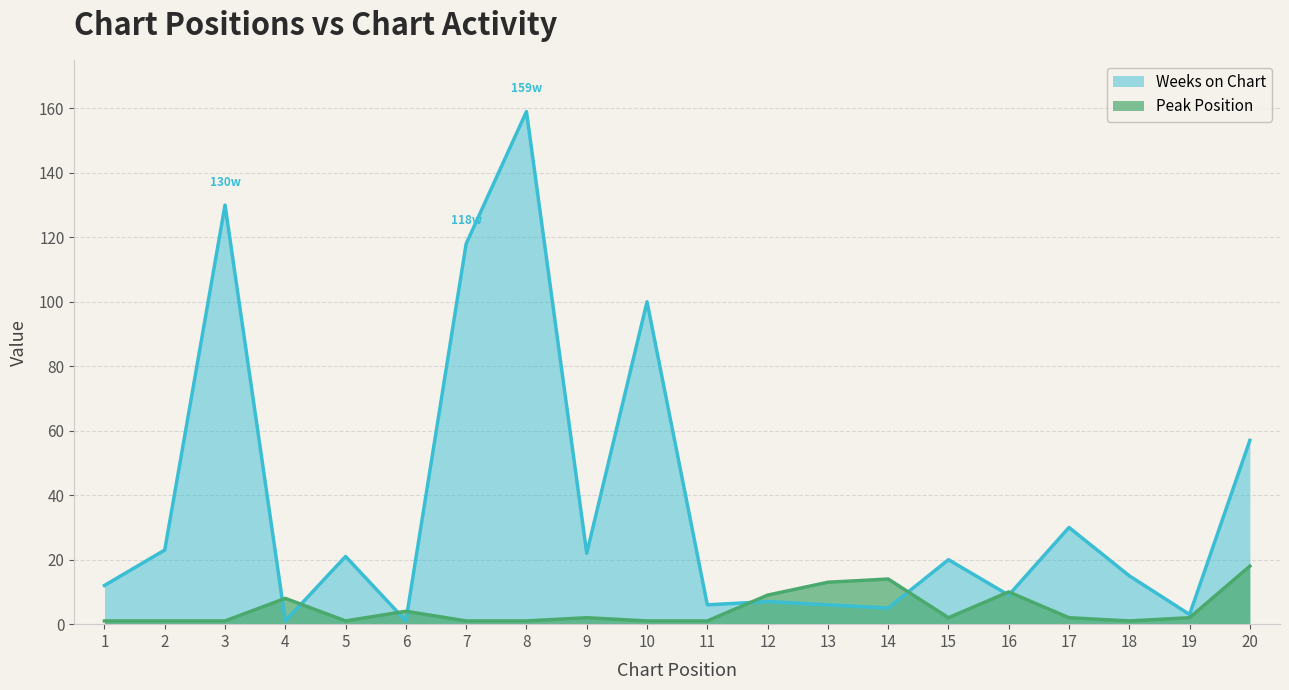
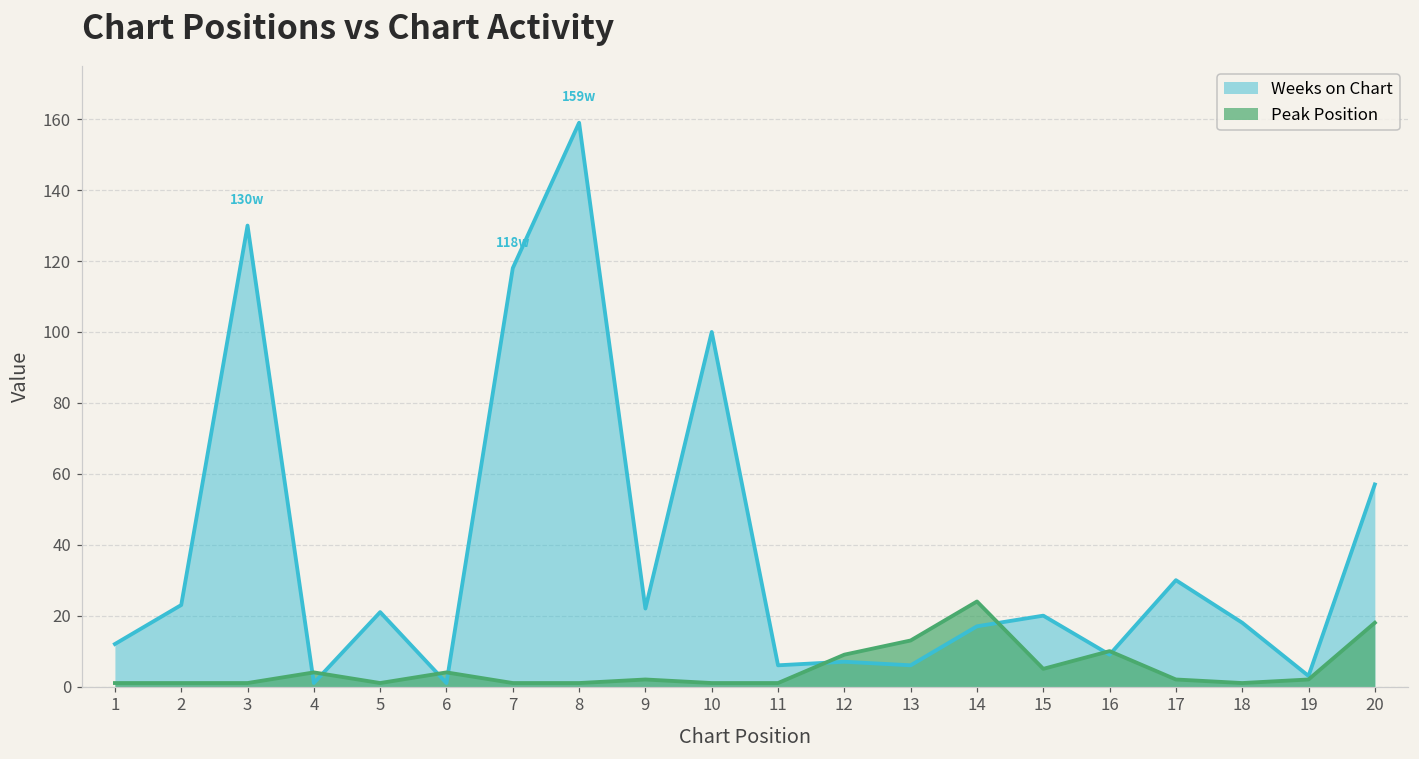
  {
    "Weeks on Chart": {
      "1": 12,
      "2": 23,
      "4": 1,
      "5": 21,
      "6": 1,
      "9": 22,
      "10": 100,
      "11": 6,
      "12": 7,
      "13": 6,
-     "14": 5,
+     "14": 17,
      "15": 20,
      "16": 9,
      "17": 30,
-     "18": 15,
+     "18": 18,
      "19": 3,
      "20": 57
    },
    "Peak Position": {
      "1": 1,
      "2": 1,
      "3": 1,
-     "4": 8,
+     "4": 4,
      "5": 1,
      "6": 4,
      "7": 1,
      "8": 1,
      "9": 2,
      "10": 1,
      "11": 1,
      "12": 9,
      "13": 13,
-     "14": 14,
-     "15": 2,
+     "14": 24,
+     "15": 5,
      "16": 10,
      "17": 2,
      "18": 1,
      "19": 2,
      "20": 18
    }
  }
